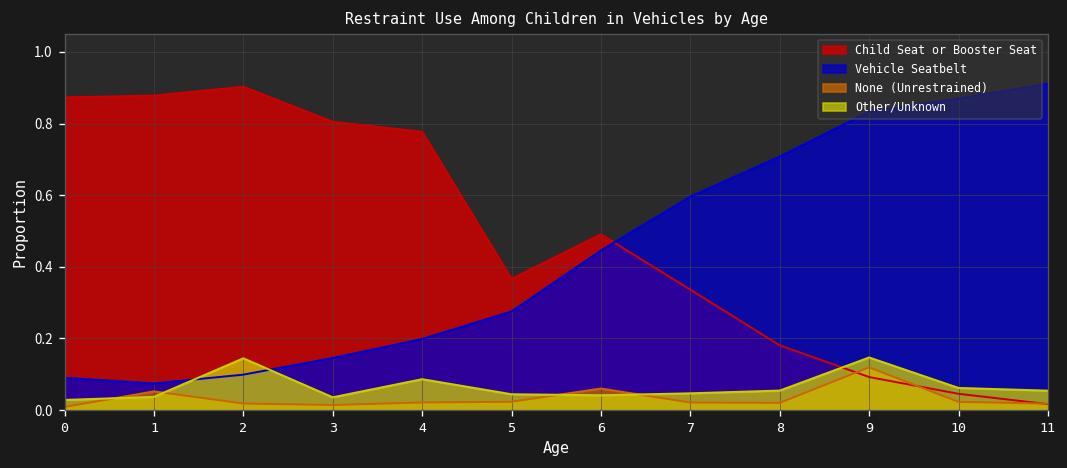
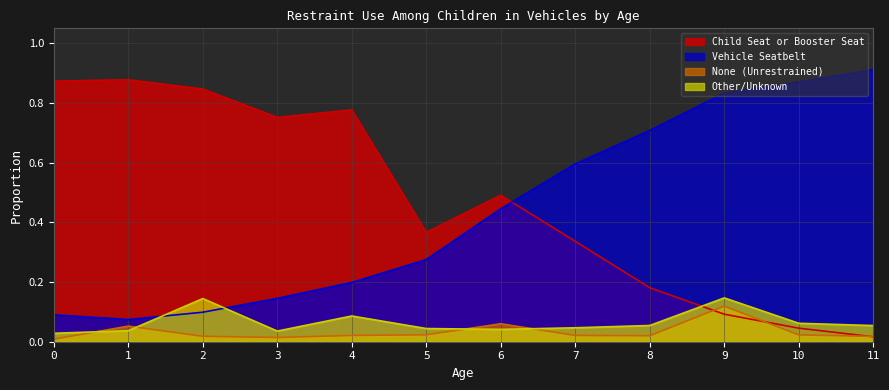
  {
    "Child Seat or Booster Seat": {
      "0": 0.87,
      "1": 0.88,
-     "2": 0.90,
-     "3": 0.80,
+     "2": 0.85,
+     "3": 0.75,
      "4": 0.78,
      "5": 0.37,
      "6": 0.49,
      "7": 0.34,
      "8": 0.18,
      "9": 0.09,
      "10": 0.05
    },
    "Vehicle Seatbelt": {
      "0": 0.09,
      "1": 0.07,
      "2": 0.10,
      "3": 0.15,
      "4": 0.20,
      "5": 0.28,
      "6": 0.45,
      "7": 0.60,
      "8": 0.71,
      "11": 0.91
    },
    "None (Unrestrained)": {
      "0": 0.01,
      "1": 0.05,
      "2": 0.02,
      "3": 0.01,
      "4": 0.02,
      "5": 0.02,
      "6": 0.06,
      "7": 0.02,
      "8": 0.02,
      "9": 0.12,
      "10": 0.02
    },
    "Other/Unknown": {
      "0": 0.03,
      "1": 0.04,
      "2": 0.14,
      "3": 0.04,
      "4": 0.09,
      "5": 0.04,
      "6": 0.04,
      "7": 0.05,
      "8": 0.05,
      "9": 0.15,
      "10": 0.06,
      "11": 0.05
    }
  }
